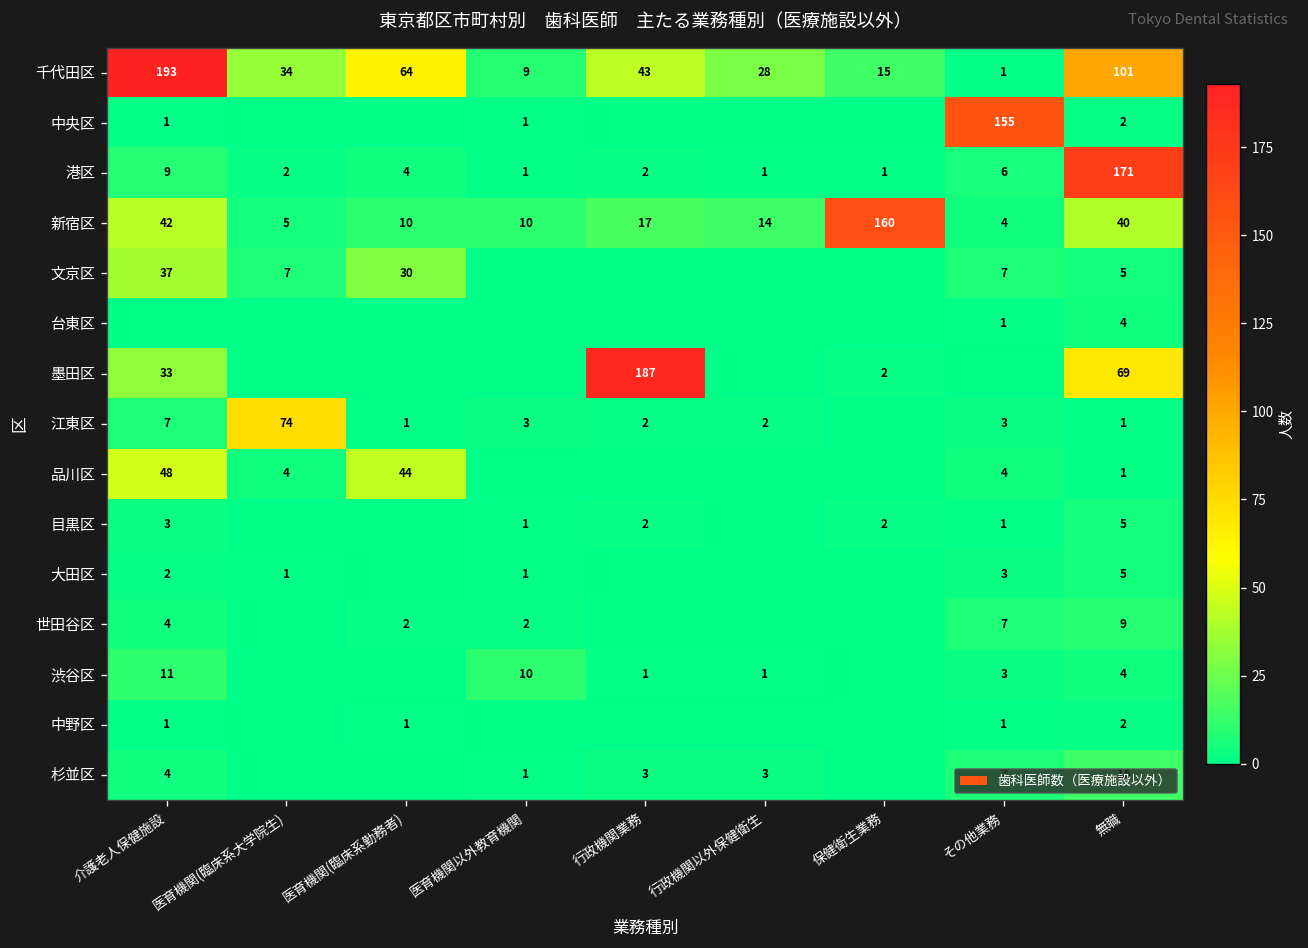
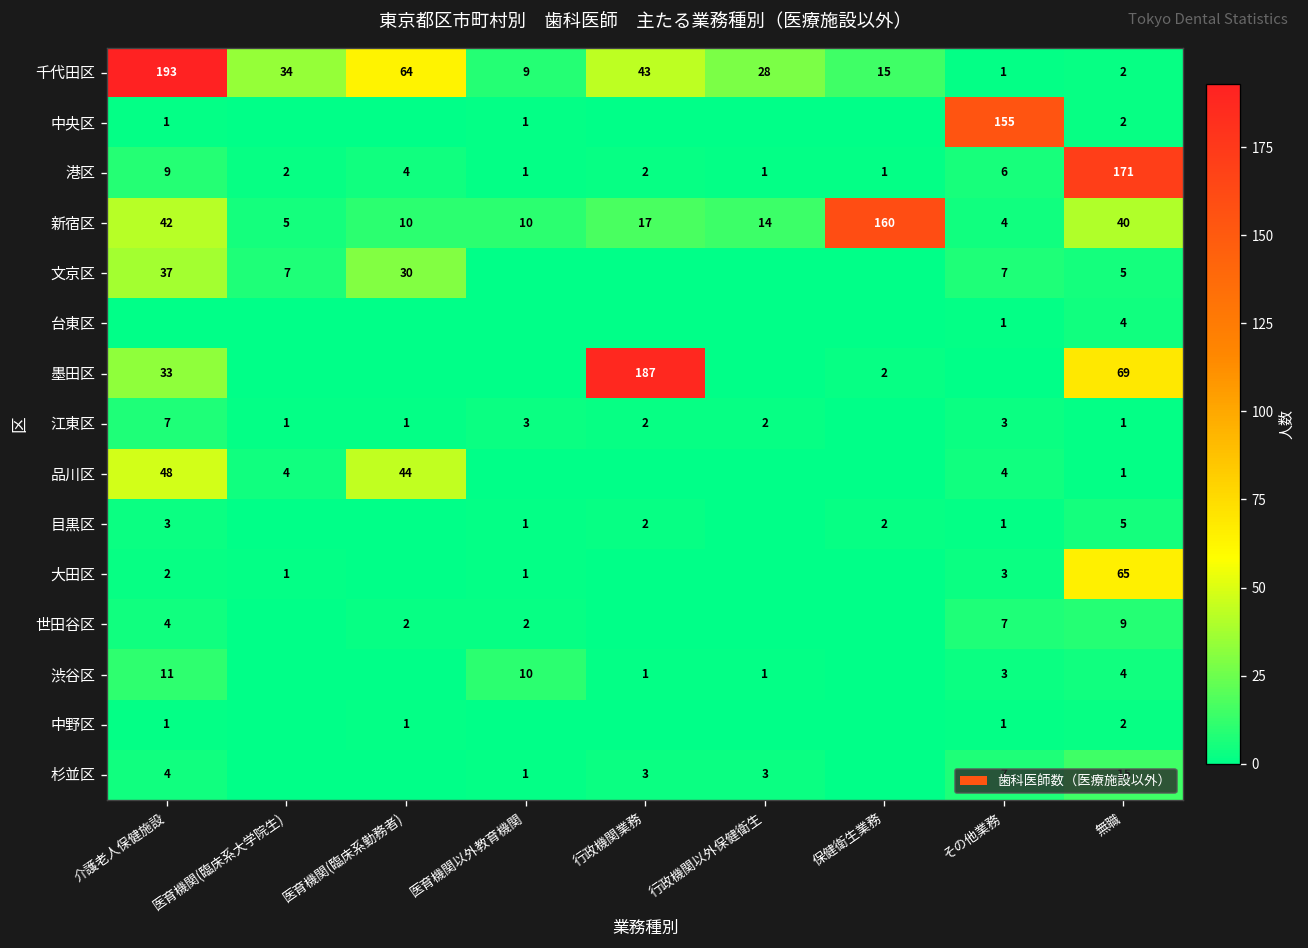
  {
    "千代田区": {
      "介護老人保健施設": 193,
      "医育機関(臨床系大学院生)": 34,
      "医育機関(臨床系勤務者)": 64,
      "医育機関以外教育機関": 9,
      "行政機関業務": 43,
      "行政機関以外保健衛生": 28,
      "保健衛生業務": 15,
      "その他業務": 1,
-     "無職": 101
+     "無職": 2
    },
    "中央区": {
      "介護老人保健施設": 1,
      "医育機関以外教育機関": 1,
      "その他業務": 155,
      "無職": 2
    },
    "港区": {
      "介護老人保健施設": 9,
      "医育機関(臨床系大学院生)": 2,
      "医育機関(臨床系勤務者)": 4,
      "医育機関以外教育機関": 1,
      "行政機関業務": 2,
      "行政機関以外保健衛生": 1,
      "保健衛生業務": 1,
      "その他業務": 6,
      "無職": 171
    },
    "新宿区": {
      "介護老人保健施設": 42,
      "医育機関(臨床系大学院生)": 5,
      "医育機関(臨床系勤務者)": 10,
      "医育機関以外教育機関": 10,
      "行政機関業務": 17,
      "行政機関以外保健衛生": 14,
      "保健衛生業務": 160,
      "その他業務": 4,
      "無職": 40
    },
    "文京区": {
      "介護老人保健施設": 37,
      "医育機関(臨床系大学院生)": 7,
      "医育機関(臨床系勤務者)": 30,
      "その他業務": 7,
      "無職": 5
    },
    "台東区": {
      "その他業務": 1,
      "無職": 4
    },
    "墨田区": {
      "介護老人保健施設": 33,
      "行政機関業務": 187,
      "保健衛生業務": 2,
      "無職": 69
    },
    "江東区": {
      "介護老人保健施設": 7,
-     "医育機関(臨床系大学院生)": 74,
+     "医育機関(臨床系大学院生)": 1,
      "医育機関(臨床系勤務者)": 1,
      "医育機関以外教育機関": 3,
      "行政機関業務": 2,
      "行政機関以外保健衛生": 2,
      "その他業務": 3,
      "無職": 1
    },
    "品川区": {
      "介護老人保健施設": 48,
      "医育機関(臨床系大学院生)": 4,
      "医育機関(臨床系勤務者)": 44,
      "その他業務": 4,
      "無職": 1
    },
    "目黒区": {
      "介護老人保健施設": 3,
      "医育機関以外教育機関": 1,
      "行政機関業務": 2,
      "保健衛生業務": 2,
      "その他業務": 1,
      "無職": 5
    },
    "大田区": {
      "介護老人保健施設": 2,
      "医育機関(臨床系大学院生)": 1,
      "医育機関以外教育機関": 1,
      "その他業務": 3,
-     "無職": 5
+     "無職": 65
    },
    "世田谷区": {
      "介護老人保健施設": 4,
      "医育機関(臨床系勤務者)": 2,
      "医育機関以外教育機関": 2,
      "その他業務": 7,
      "無職": 9
    },
    "渋谷区": {
      "介護老人保健施設": 11,
      "医育機関以外教育機関": 10,
      "行政機関業務": 1,
      "行政機関以外保健衛生": 1,
      "その他業務": 3,
      "無職": 4
    },
    "中野区": {
      "介護老人保健施設": 1,
      "医育機関(臨床系勤務者)": 1,
      "その他業務": 1,
      "無職": 2
    },
    "杉並区": {
      "介護老人保健施設": 4,
      "医育機関以外教育機関": 1,
      "行政機関業務": 3,
      "行政機関以外保健衛生": 3
    }
  }
